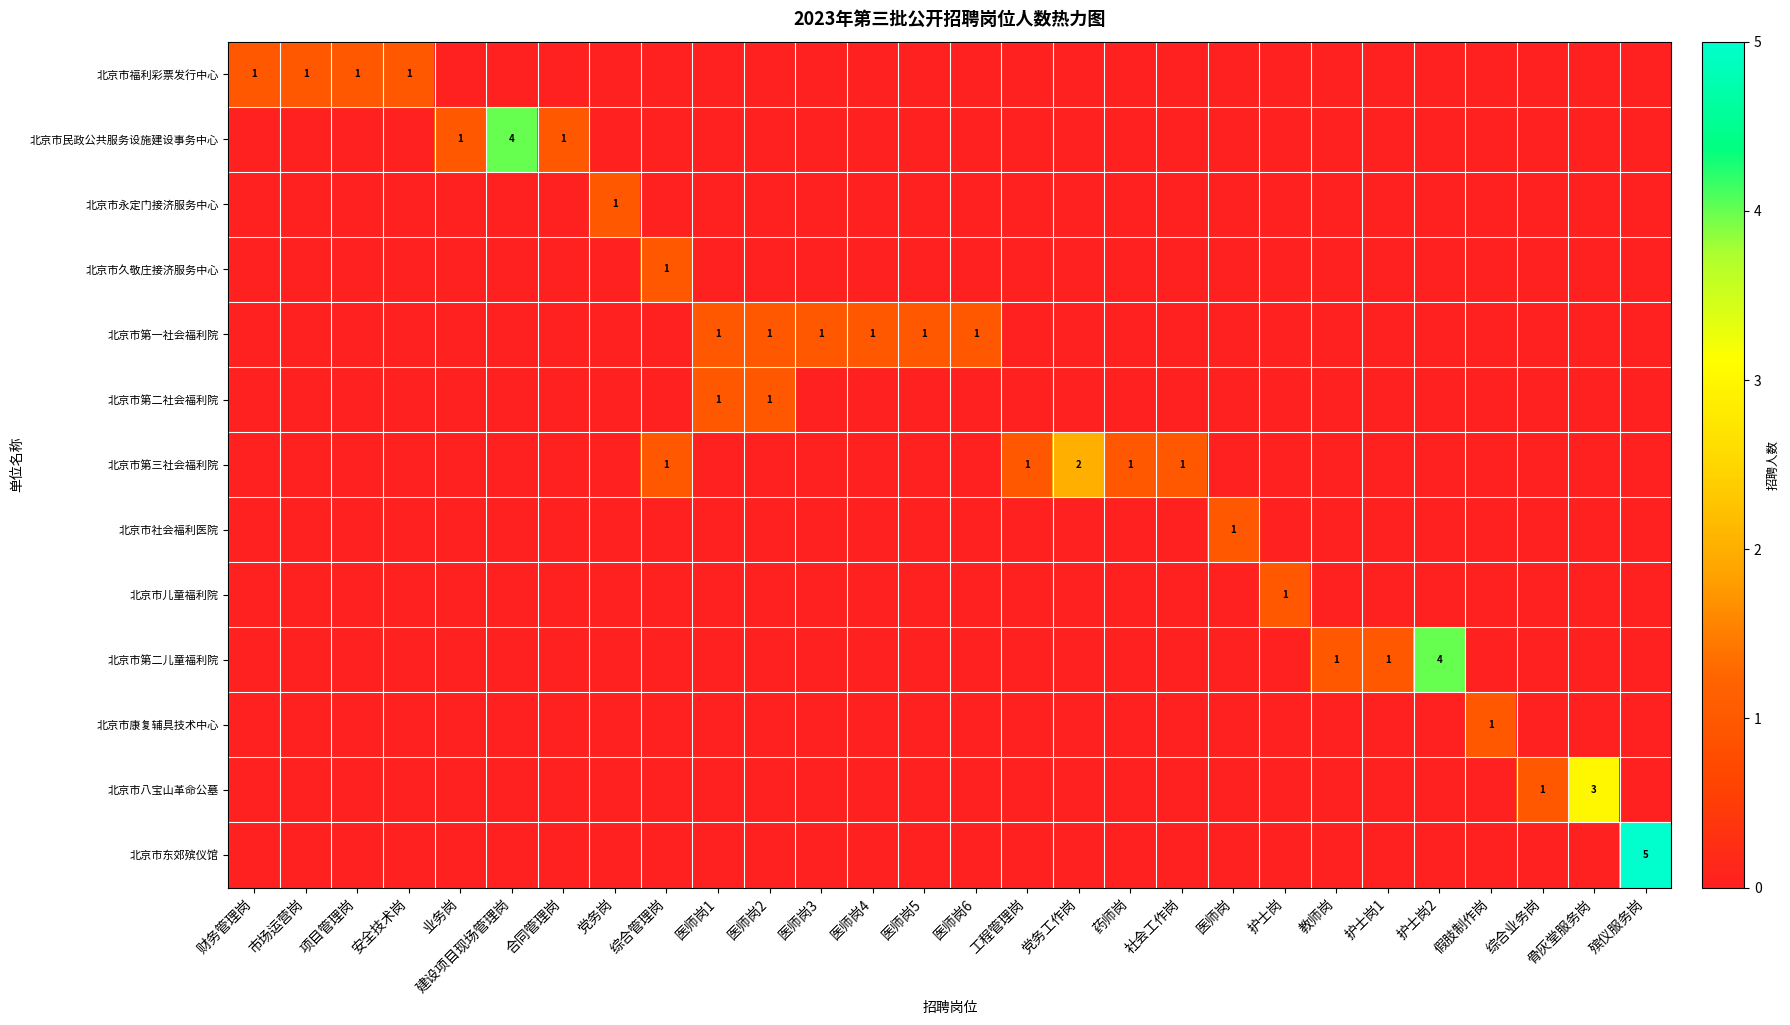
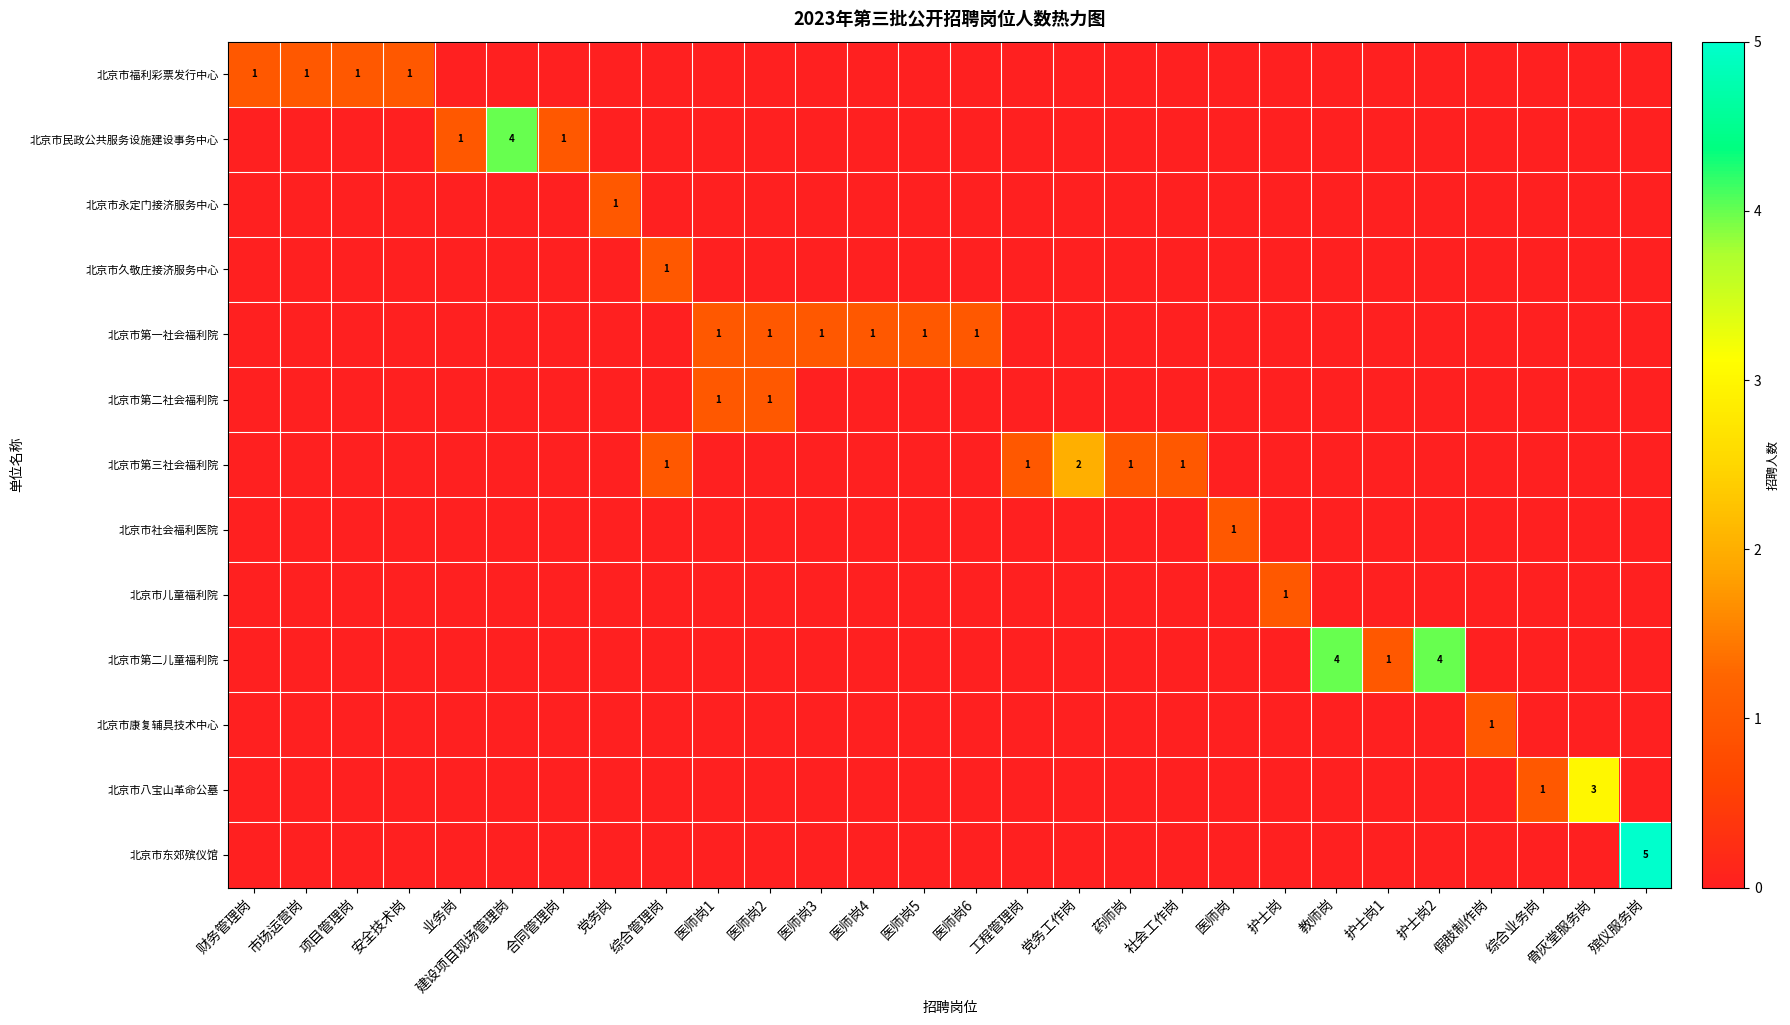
  {
    "北京市福利彩票发行中心": {
      "财务管理岗": 1,
      "市场运营岗": 1,
      "项目管理岗": 1,
      "安全技术岗": 1
    },
    "北京市民政公共服务设施建设事务中心": {
      "业务岗": 1,
      "建设项目现场管理岗": 4,
      "合同管理岗": 1
    },
    "北京市永定门接济服务中心": {
      "党务岗": 1
    },
    "北京市久敬庄接济服务中心": {
      "综合管理岗": 1
    },
    "北京市第一社会福利院": {
      "医师岗1": 1,
      "医师岗2": 1,
      "医师岗3": 1,
      "医师岗4": 1,
      "医师岗5": 1,
      "医师岗6": 1
    },
    "北京市第二社会福利院": {
      "医师岗1": 1,
      "医师岗2": 1
    },
    "北京市第三社会福利院": {
      "综合管理岗": 1,
      "工程管理岗": 1,
      "党务工作岗": 2,
      "药师岗": 1,
      "社会工作岗": 1
    },
    "北京市社会福利医院": {
      "医师岗": 1
    },
    "北京市儿童福利院": {
      "护士岗": 1
    },
    "北京市第二儿童福利院": {
-     "教师岗": 1,
+     "教师岗": 4,
      "护士岗1": 1,
      "护士岗2": 4
    },
    "北京市康复辅具技术中心": {
      "假肢制作岗": 1
    },
    "北京市八宝山革命公墓": {
      "综合业务岗": 1,
      "骨灰堂服务岗": 3
    },
    "北京市东郊殡仪馆": {
      "殡仪服务岗": 5
    }
  }
